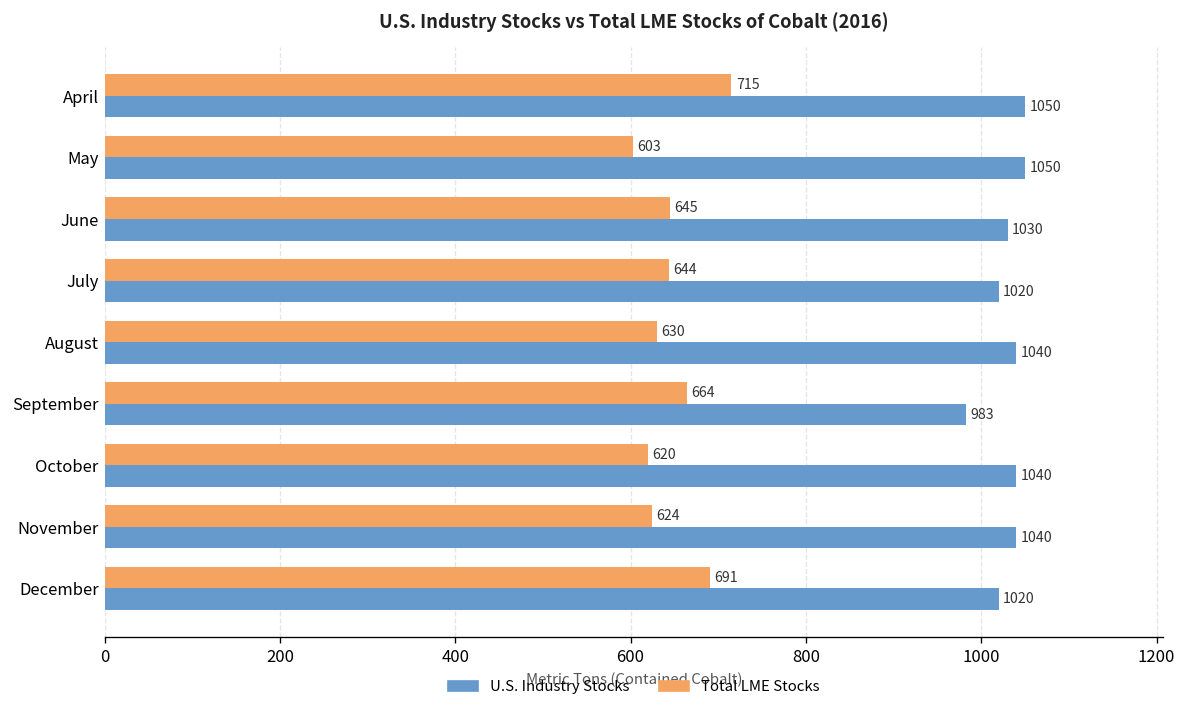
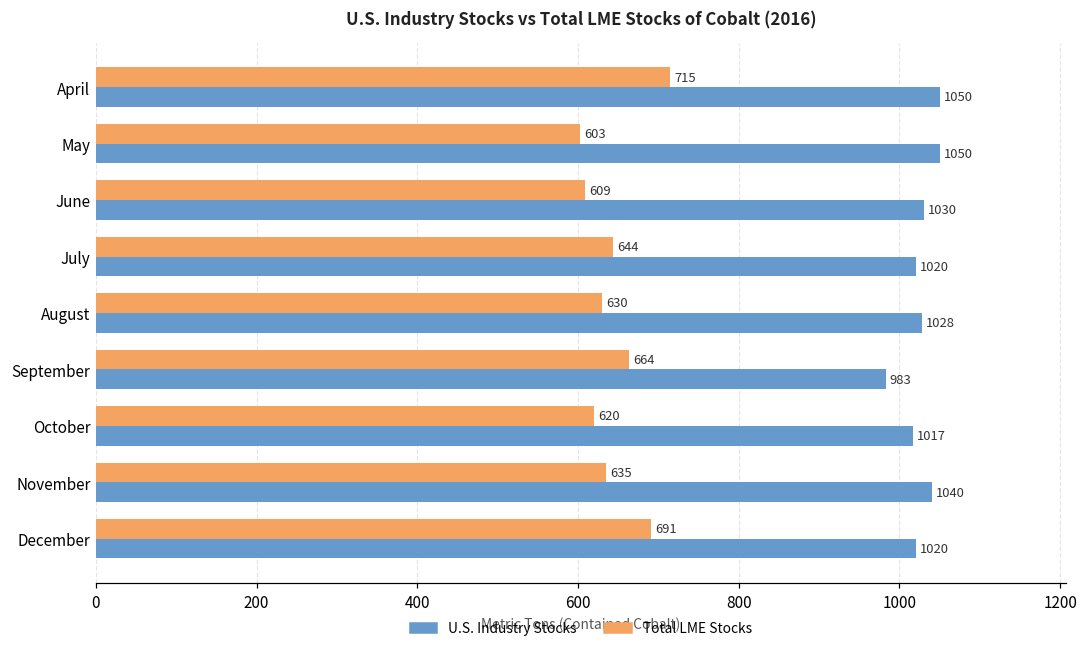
  {
    "U.S. Industry Stocks": {
      "April": 1050,
      "May": 1050,
      "June": 1030,
      "July": 1020,
-     "August": 1040,
+     "August": 1028,
      "September": 983,
-     "October": 1040,
+     "October": 1017,
      "November": 1040,
      "December": 1020
    },
    "Total LME Stocks": {
      "April": 715,
      "May": 603,
-     "June": 645,
+     "June": 609,
      "July": 644,
      "August": 630,
      "September": 664,
      "October": 620,
-     "November": 624,
+     "November": 635,
      "December": 691
    }
  }
